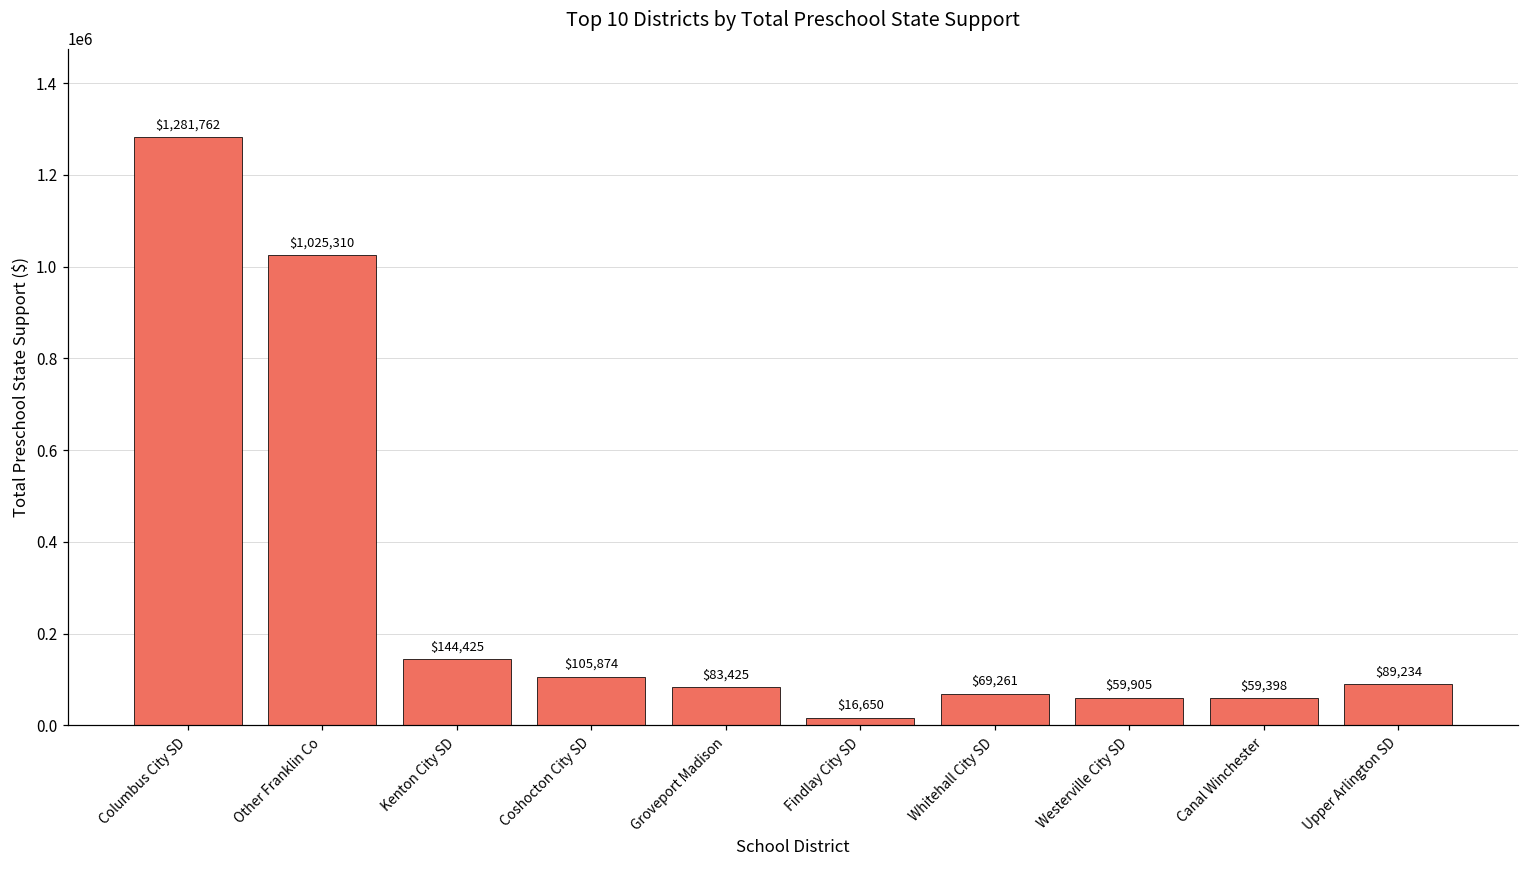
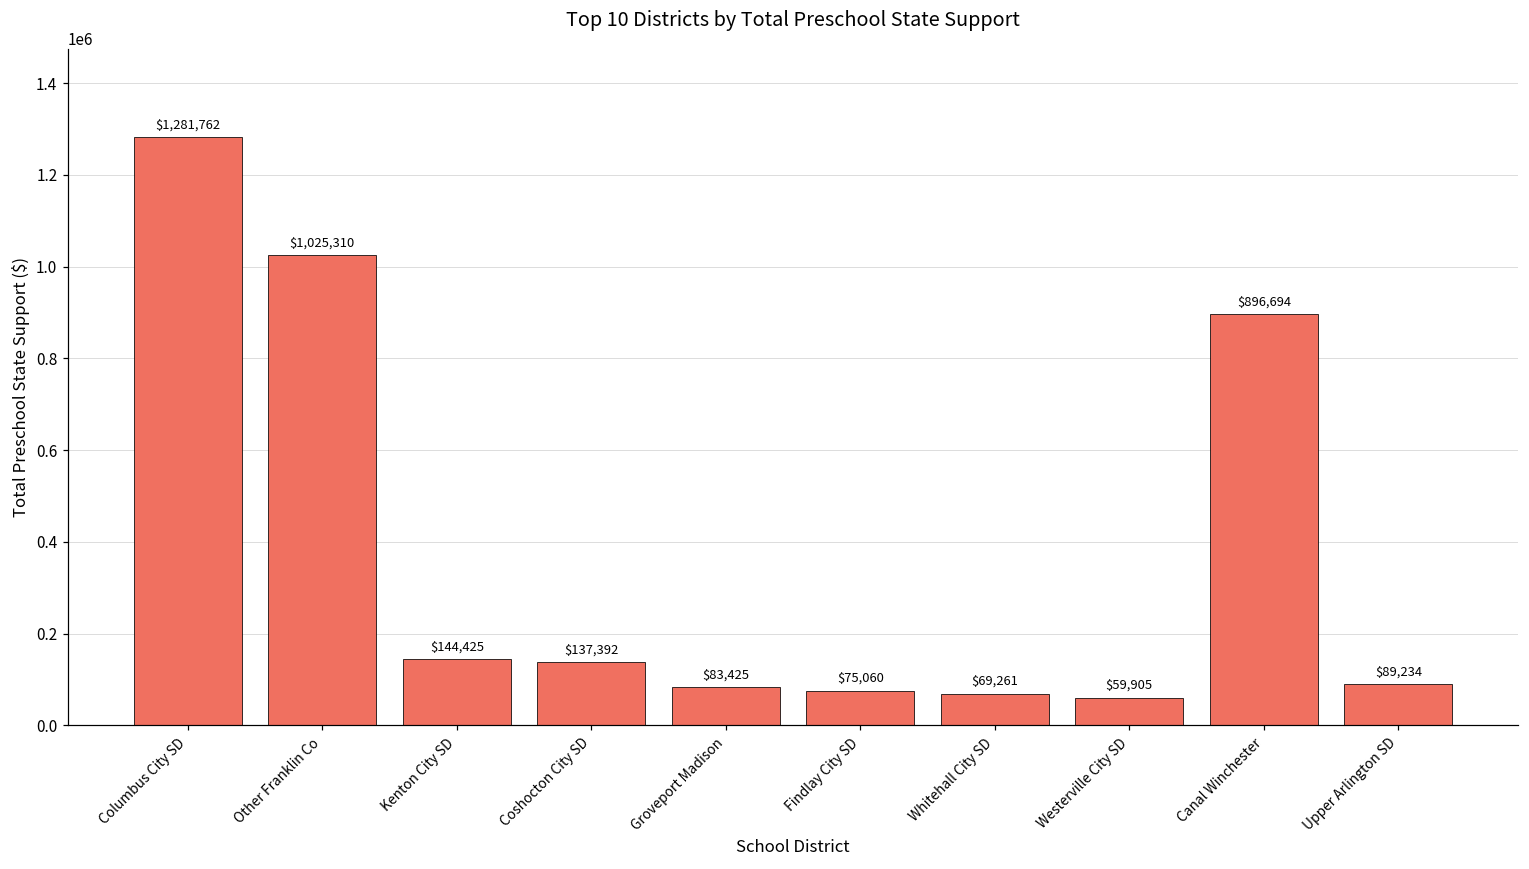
  {
    "Columbus City SD": "$1,281,762",
    "Other Franklin Co": "$1,025,310",
    "Kenton City SD": "$144,425",
-   "Coshocton City SD": "$105,874",
+   "Coshocton City SD": "$137,392",
    "Groveport Madison": "$83,425",
-   "Findlay City SD": "$16,650",
+   "Findlay City SD": "$75,060",
    "Whitehall City SD": "$69,261",
    "Westerville City SD": "$59,905",
-   "Canal Winchester": "$59,398",
+   "Canal Winchester": "$896,694",
    "Upper Arlington SD": "$89,234"
  }
